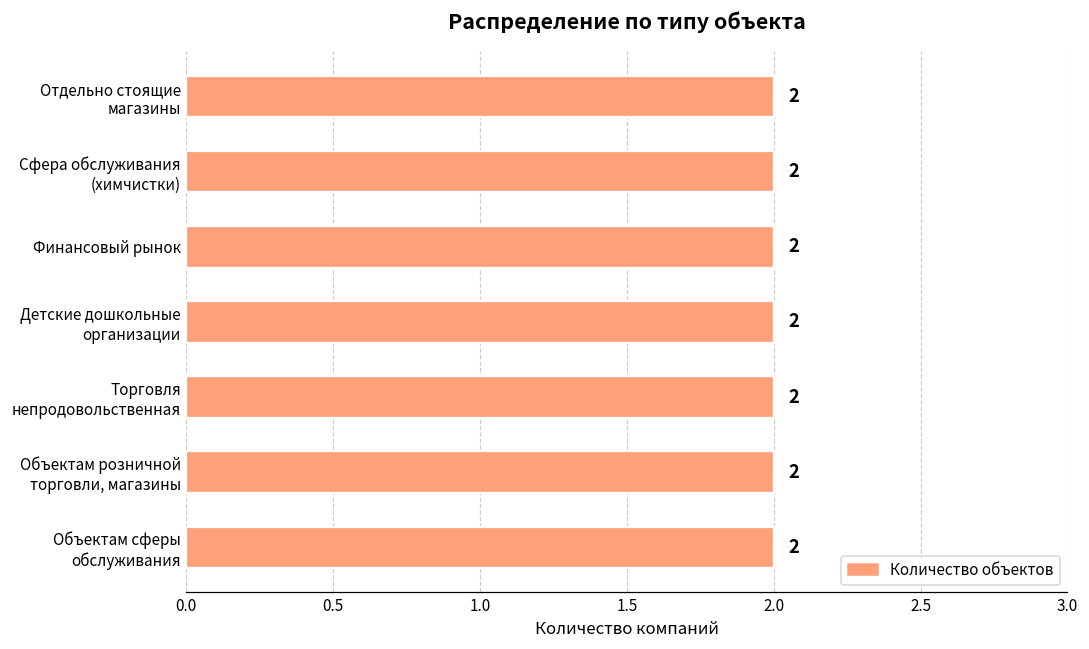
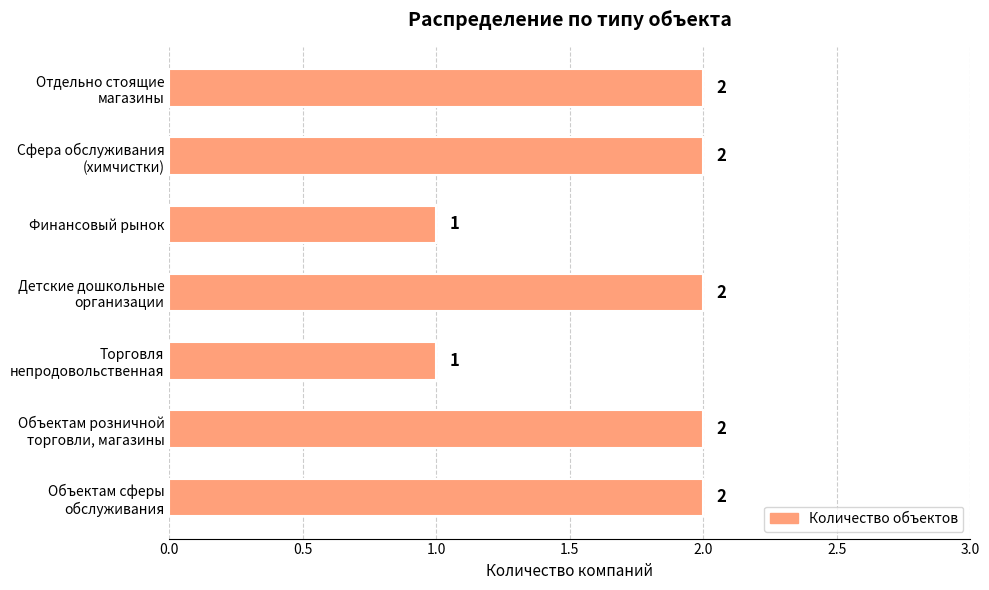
  {
    "Отдельно стоящие магазины": 2,
    "Сфера обслуживания (химчистки)": 2,
-   "Финансовый рынок": 2,
+   "Финансовый рынок": 1,
    "Детские дошкольные организации": 2,
-   "Торговля непродовольственная": 2,
+   "Торговля непродовольственная": 1,
    "Объектам розничной торговли, магазины": 2,
    "Объектам сферы обслуживания": 2
  }
